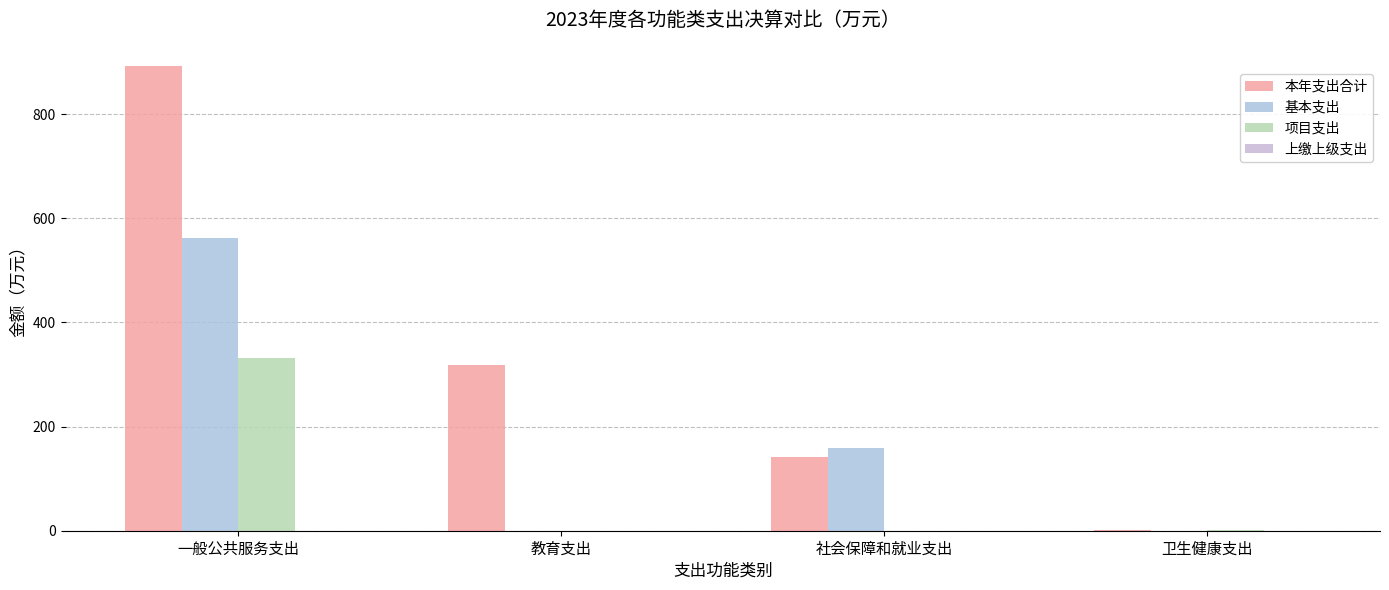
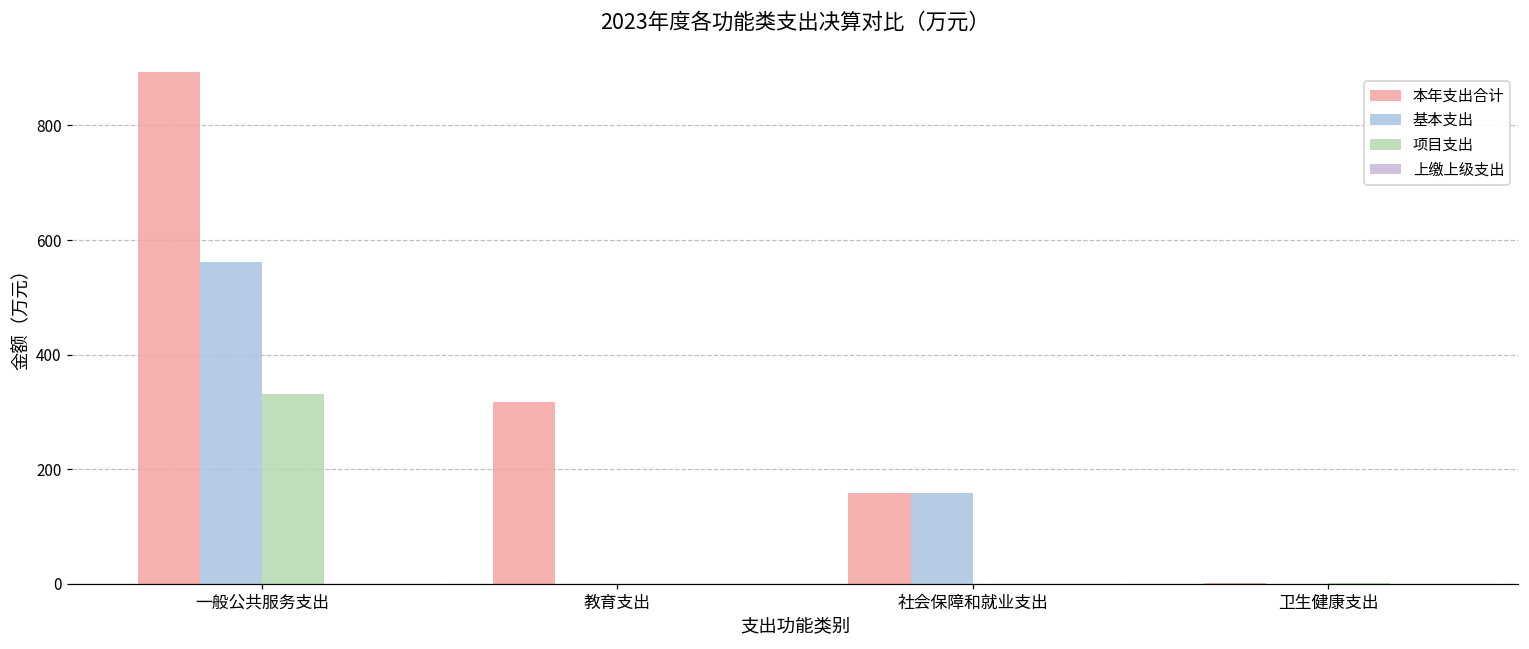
  {
    "本年支出合计": {
      "一般公共服务支出": 890,
      "教育支出": 320,
-     "社会保障和就业支出": 140
+     "社会保障和就业支出": 160
    }
  }
